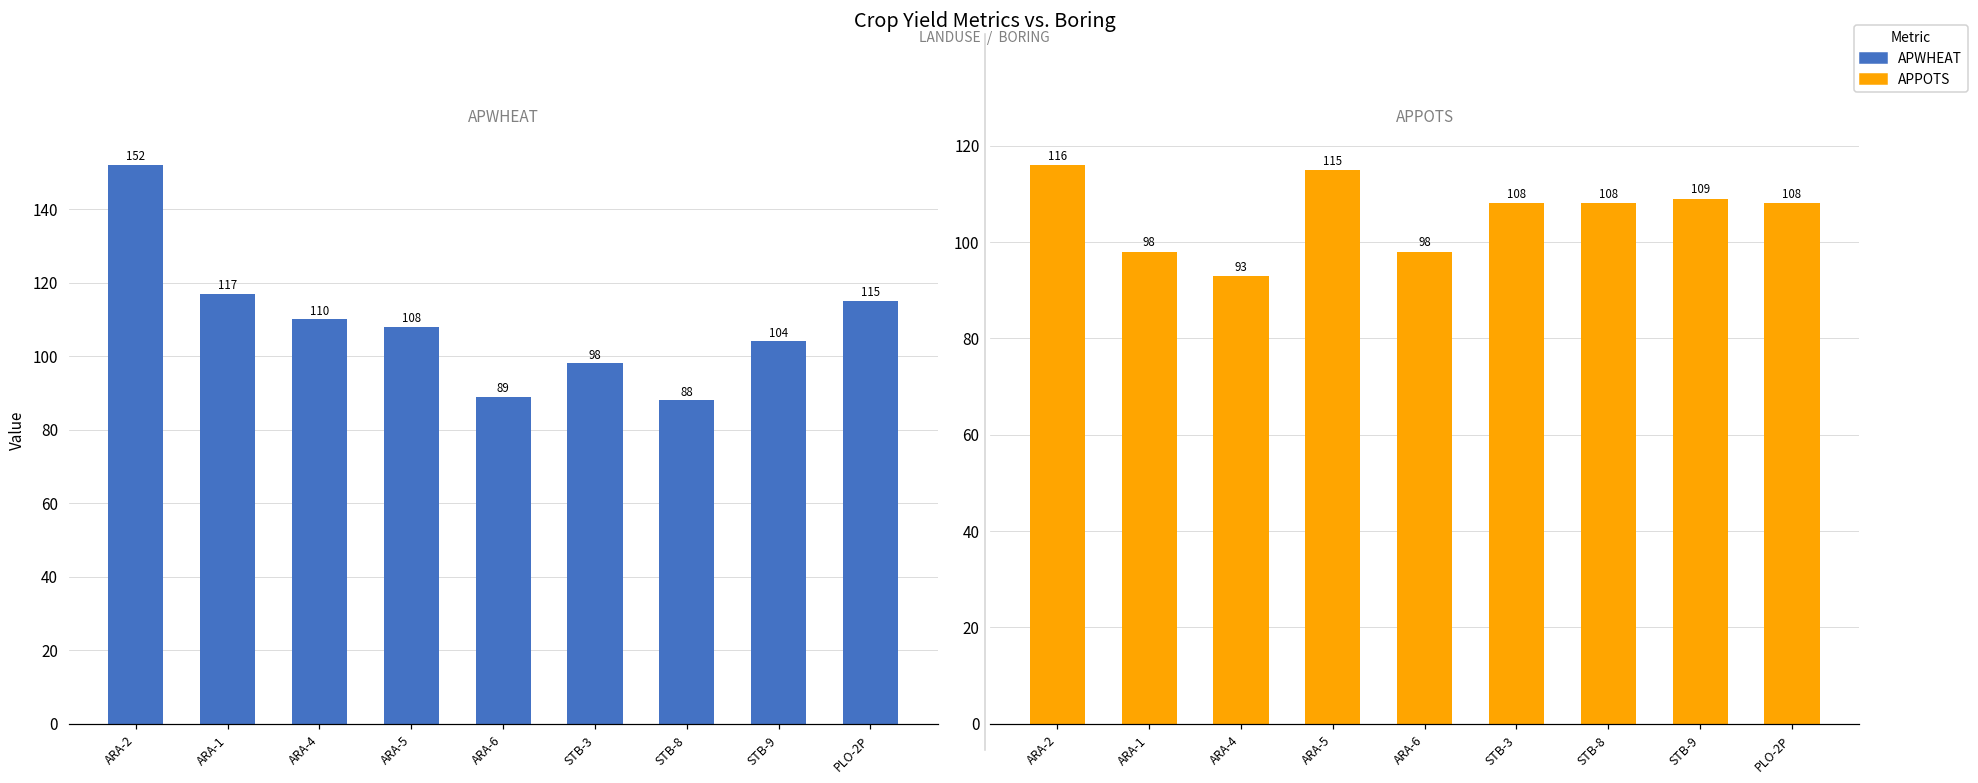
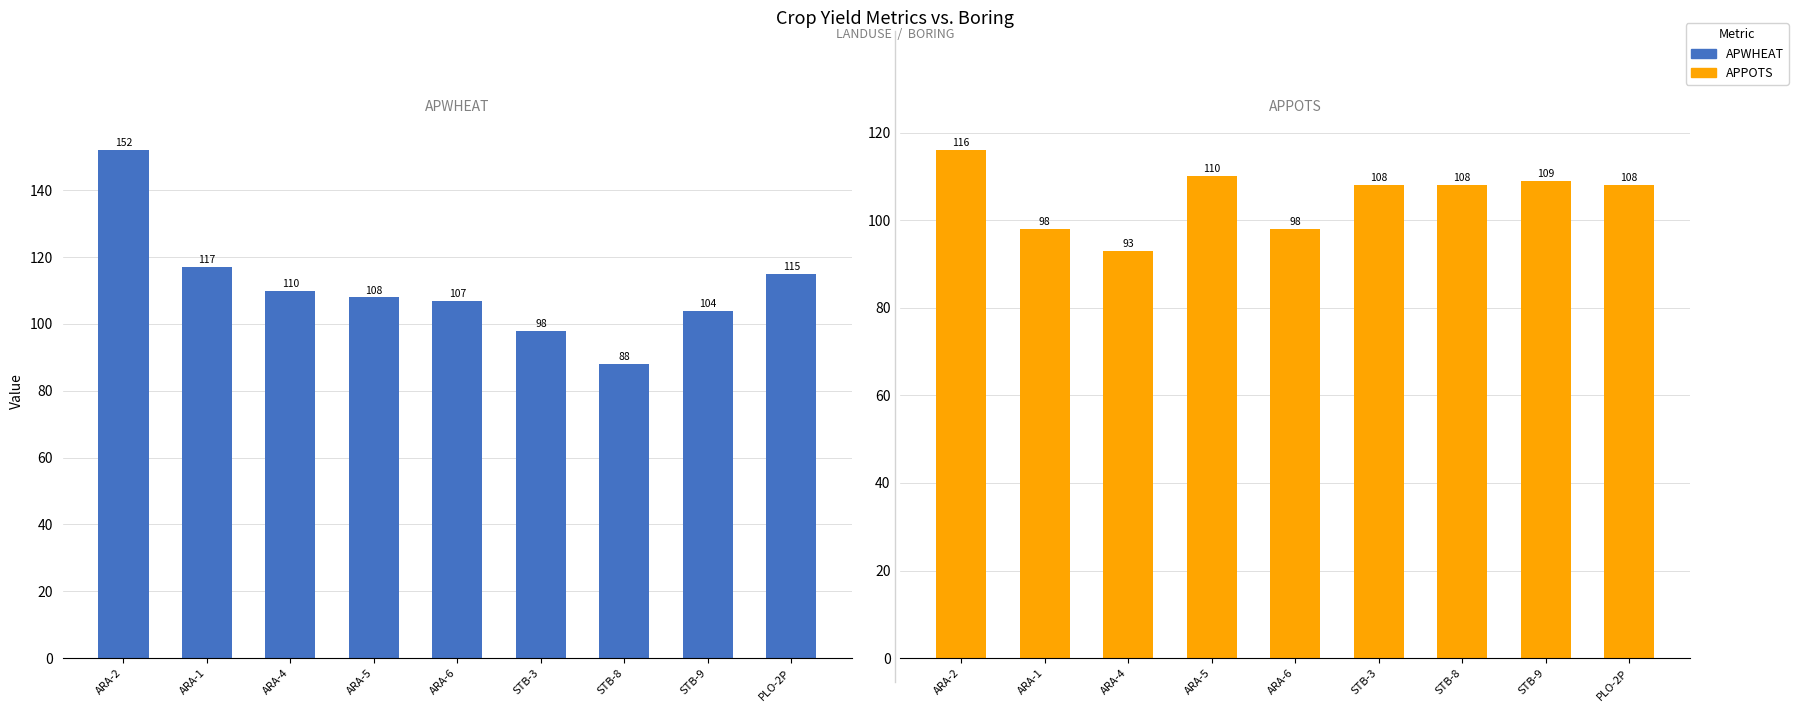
  {
    "APWHEAT": {
      "ARA-2": 152,
      "ARA-1": 117,
      "ARA-4": 110,
      "ARA-5": 108,
-     "ARA-6": 89,
+     "ARA-6": 107,
      "STB-3": 98,
      "STB-8": 88,
      "STB-9": 104,
      "PLO-2P": 115
    },
    "APPOTS": {
      "ARA-2": 116,
      "ARA-1": 98,
      "ARA-4": 93,
-     "ARA-5": 115,
+     "ARA-5": 110,
      "ARA-6": 98,
      "STB-3": 108,
      "STB-8": 108,
      "STB-9": 109,
      "PLO-2P": 108
    }
  }
